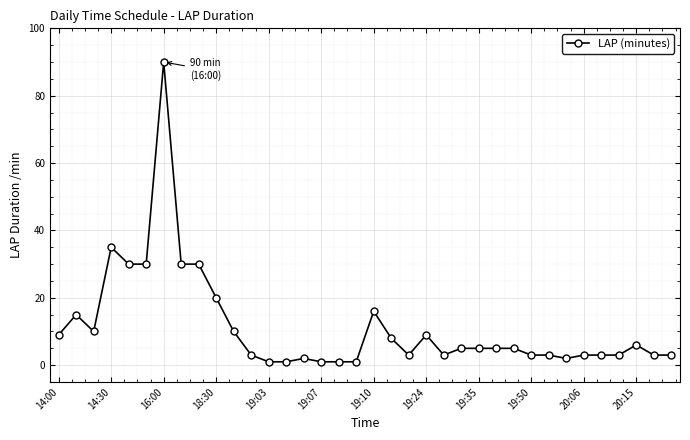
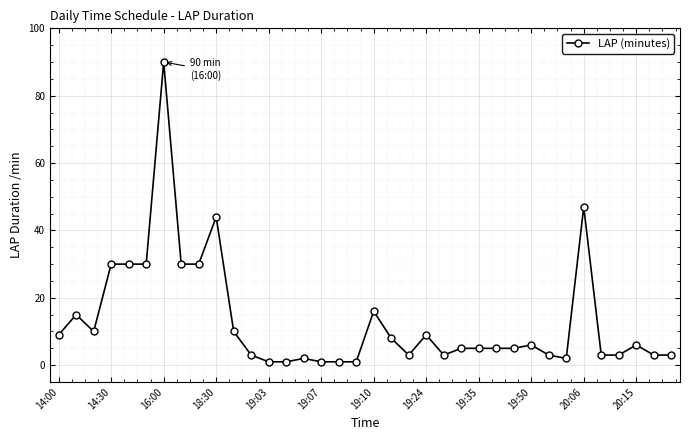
  {
    "14:00": 9,
-   "14:30": 35,
-   "18:30": 20,
+   "14:30": 30,
+   "18:30": 44,
    "19:03": 1,
    "19:07": 1,
    "19:10": 16,
    "19:24": 9,
    "19:35": 5,
-   "19:50": 3,
-   "20:06": 3,
+   "19:50": 6,
+   "20:06": 47,
    "20:15": 6
  }
